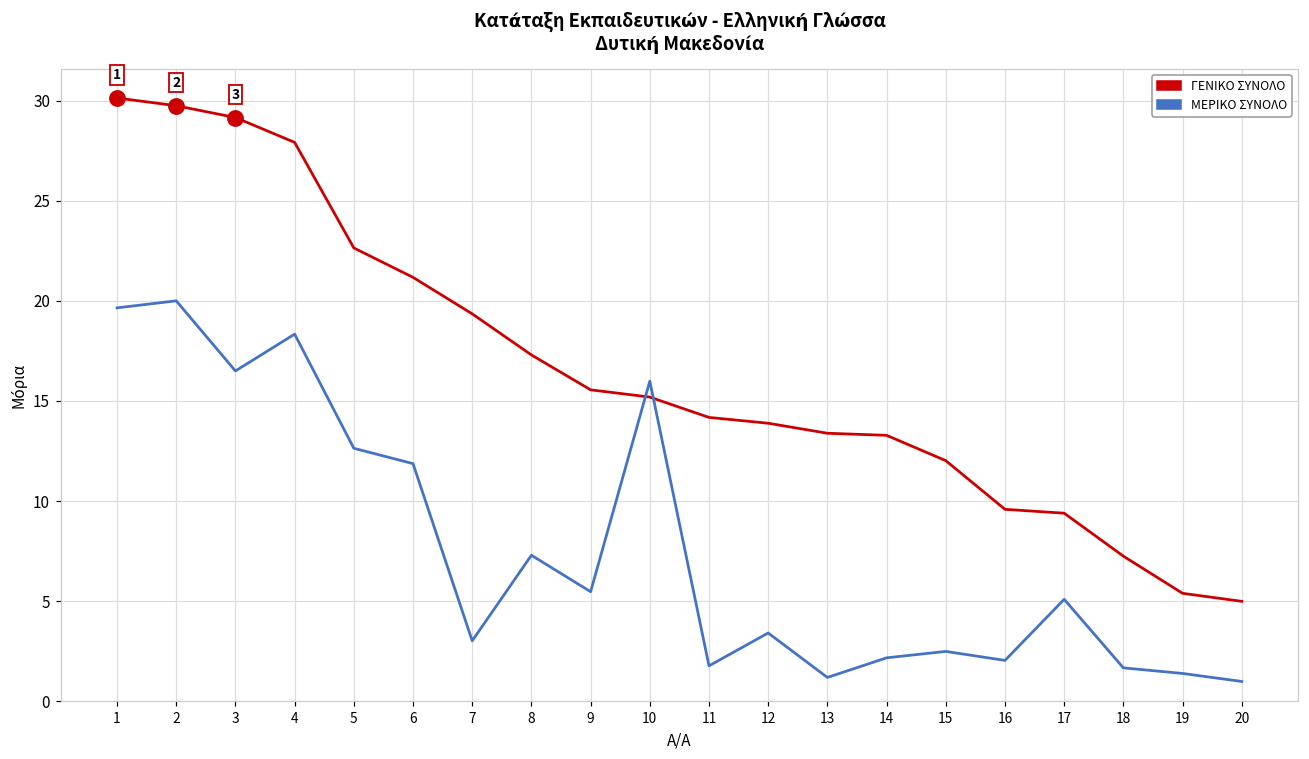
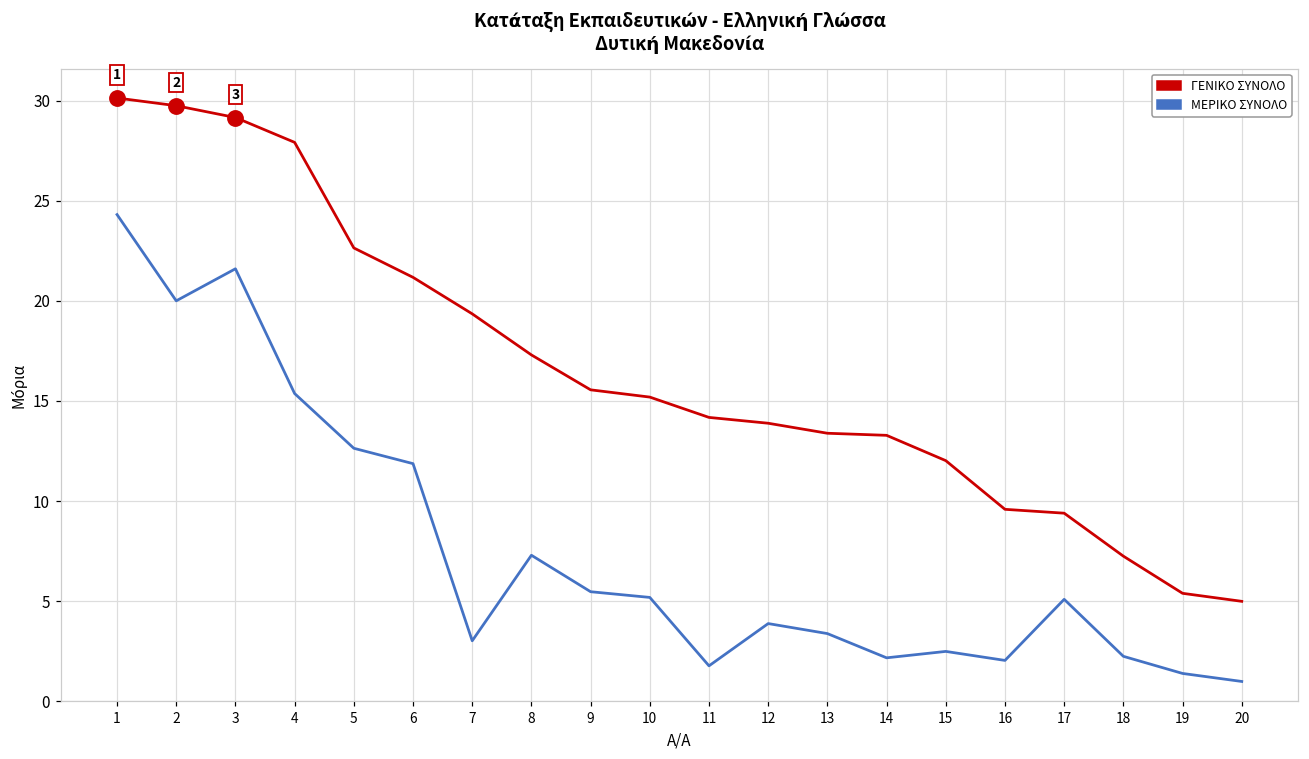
  {
    "ΜΕΡΙΚΟ ΣΥΝΟΛΟ": {
-     "1": 19.7,
+     "1": 24.3,
      "2": 20.0,
-     "3": 16.5,
-     "4": 18.3,
+     "3": 21.6,
+     "4": 15.4,
      "5": 12.6,
      "6": 11.9,
      "7": 3.0,
      "8": 7.3,
      "9": 5.5,
-     "10": 16.0,
+     "10": 5.2,
      "11": 1.8,
-     "12": 3.4,
-     "13": 1.2,
+     "12": 3.9,
+     "13": 3.4,
      "14": 2.2,
      "15": 2.5,
      "16": 2.1,
      "17": 5.1,
-     "18": 1.7,
+     "18": 2.3,
      "19": 1.4,
      "20": 1.0
    }
  }
